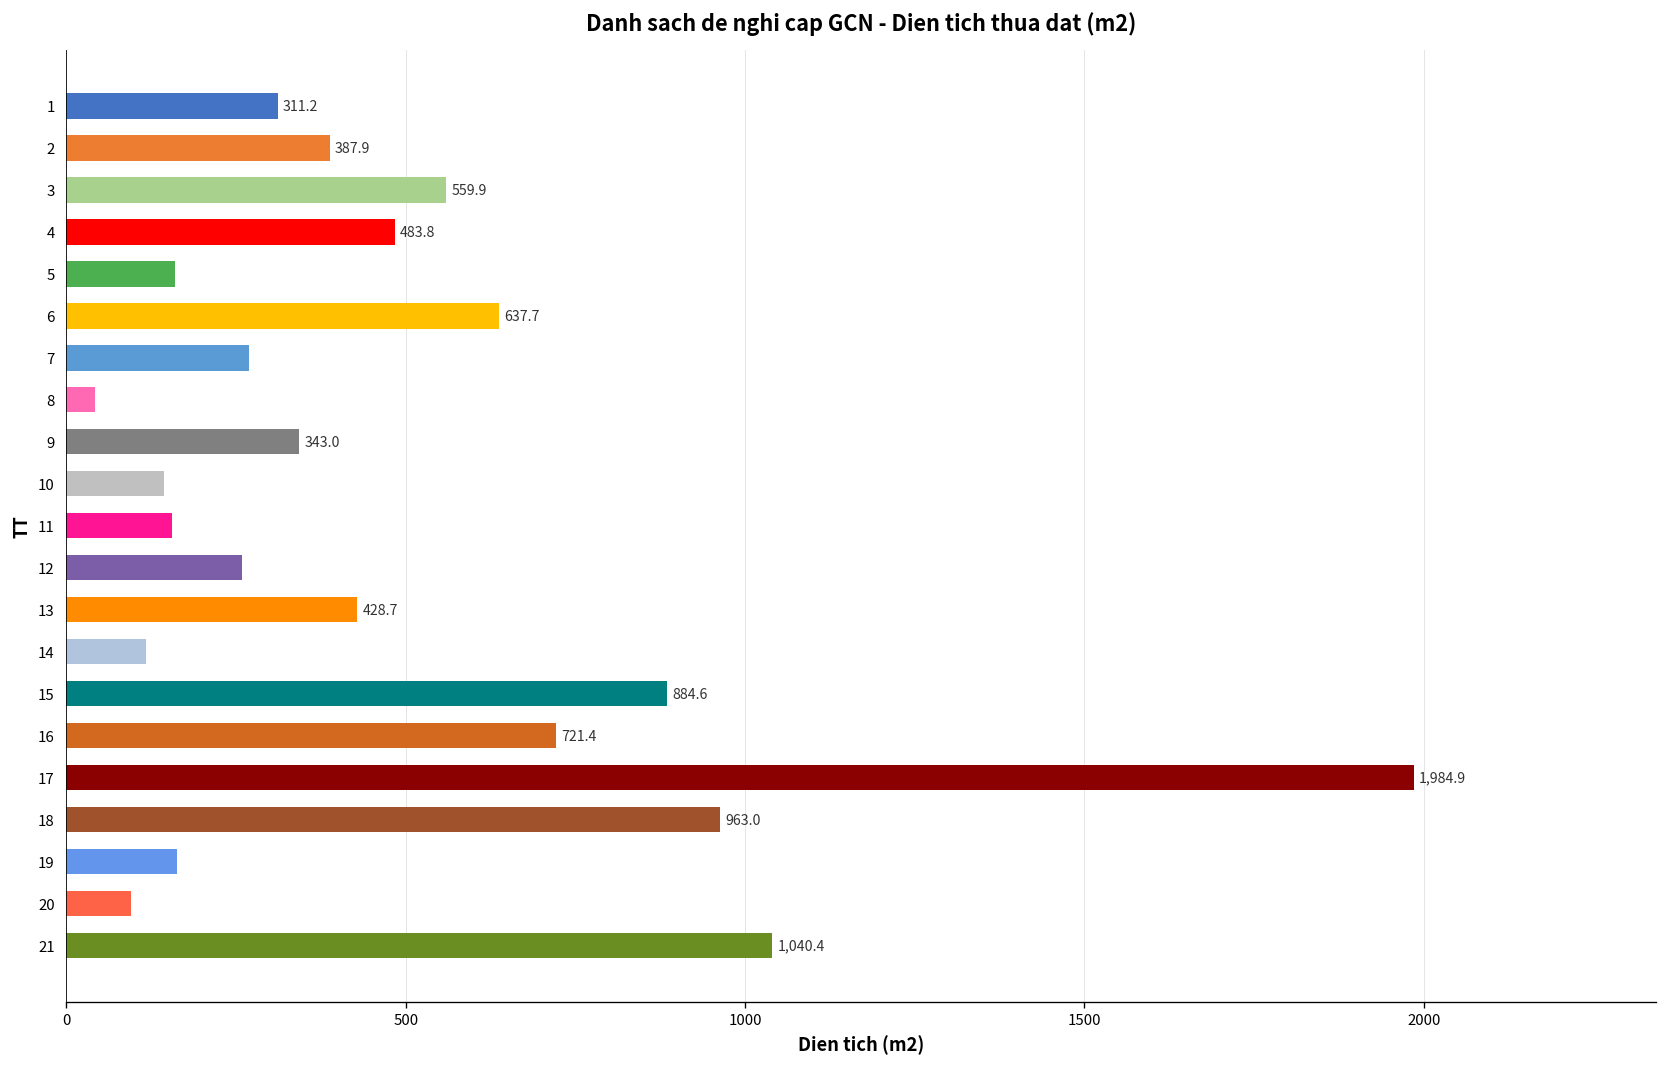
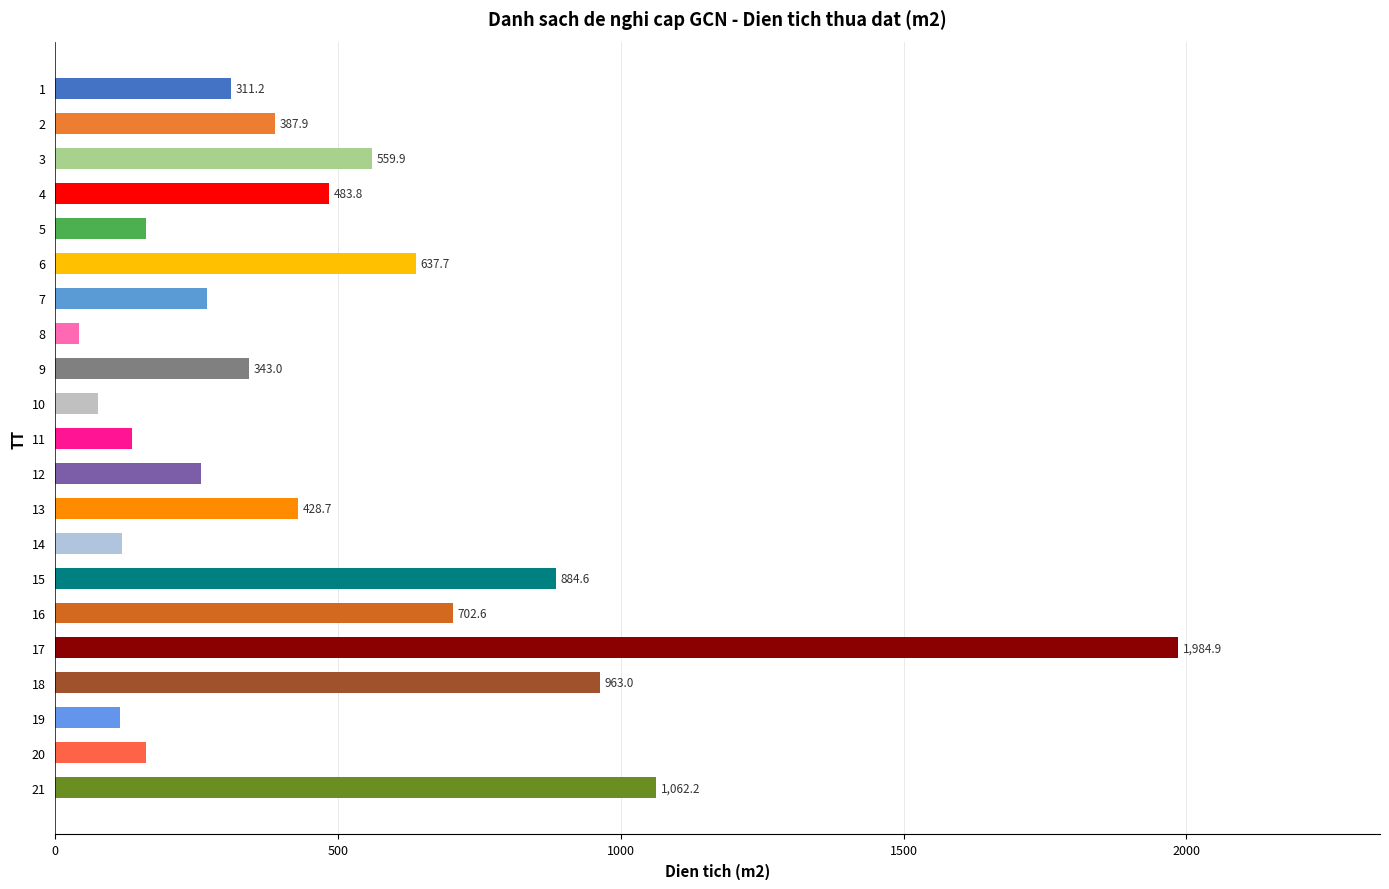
  {
    "1": "311.2",
    "2": "387.9",
    "3": "559.9",
    "4": "483.8",
    "6": "637.7",
    "9": "343.0",
-   "10": "140",
-   "11": "160",
+   "10": "80",
+   "11": "140",
    "13": "428.7",
    "15": "884.6",
-   "16": "721.4",
+   "16": "702.6",
    "17": "1,984.9",
    "18": "963.0",
-   "19": "160",
-   "20": "90",
-   "21": "1,040.4"
+   "19": "110",
+   "20": "160",
+   "21": "1,062.2"
  }
